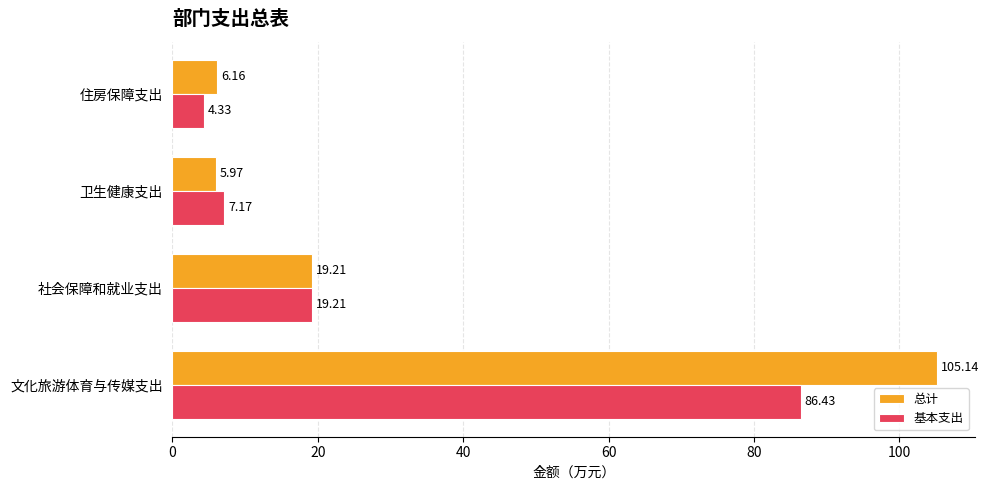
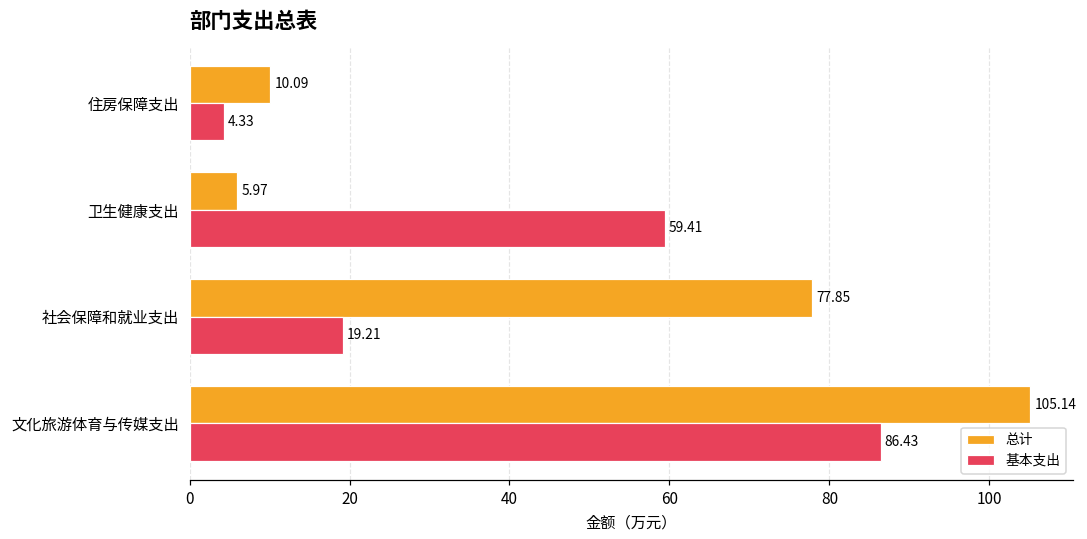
  {
    "总计": {
-     "住房保障支出": 6.16,
+     "住房保障支出": 10.09,
      "卫生健康支出": 5.97,
-     "社会保障和就业支出": 19.21,
+     "社会保障和就业支出": 77.85,
      "文化旅游体育与传媒支出": 105.14
    },
    "基本支出": {
      "住房保障支出": 4.33,
-     "卫生健康支出": 7.17,
+     "卫生健康支出": 59.41,
      "社会保障和就业支出": 19.21,
      "文化旅游体育与传媒支出": 86.43
    }
  }
